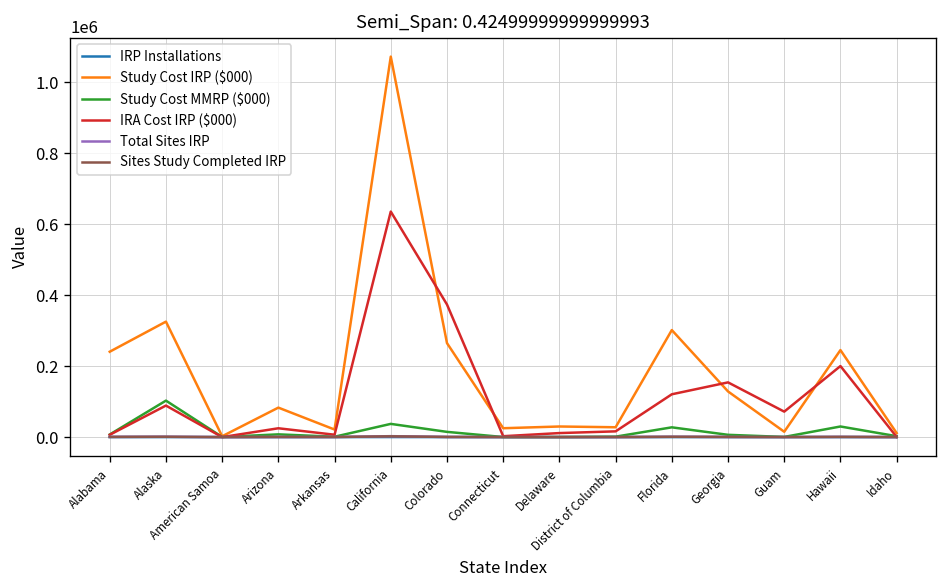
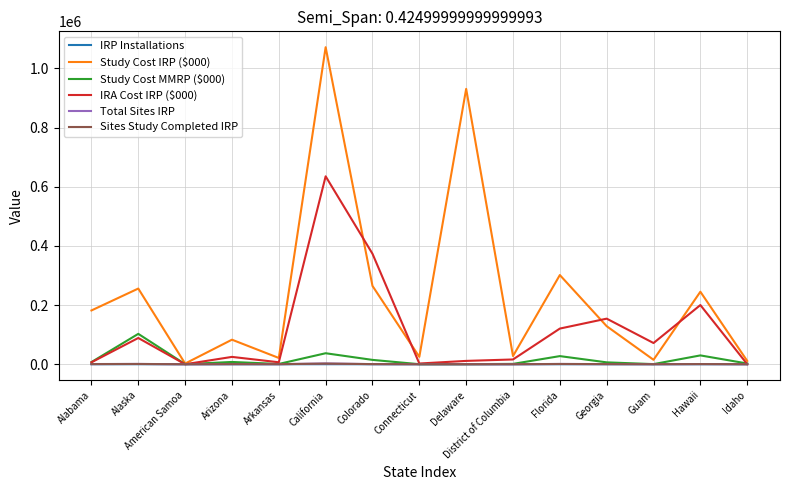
  {
    "Sites Study Completed IRP": {
      "Alaska": 0,
      "California": 0,
      "Colorado": 0,
      "Florida": 0,
      "Hawaii": 0
    },
    "Study Cost IRP ($000)": {
-     "Alabama": 240000,
-     "Alaska": 330000,
+     "Alabama": 180000,
+     "Alaska": 260000,
      "Arizona": 80000,
      "Arkansas": 20000,
      "California": 1070000,
      "Colorado": 260000,
      "Connecticut": 30000,
-     "Delaware": 30000,
+     "Delaware": 930000,
      "District of Columbia": 30000,
      "Florida": 300000,
      "Georgia": 130000,
      "Guam": 20000,
      "Hawaii": 250000,
      "Idaho": 10000
    },
    "Study Cost MMRP ($000)": {
      "Alaska": 100000,
      "California": 40000,
      "Colorado": 10000,
      "Florida": 30000,
      "Hawaii": 30000
    },
    "IRA Cost IRP ($000)": {
      "Alaska": 90000,
      "Arizona": 20000,
      "California": 640000,
      "Colorado": 370000,
      "Delaware": 10000,
      "District of Columbia": 20000,
      "Florida": 120000,
      "Georgia": 150000,
      "Guam": 70000,
      "Hawaii": 200000
    }
  }
